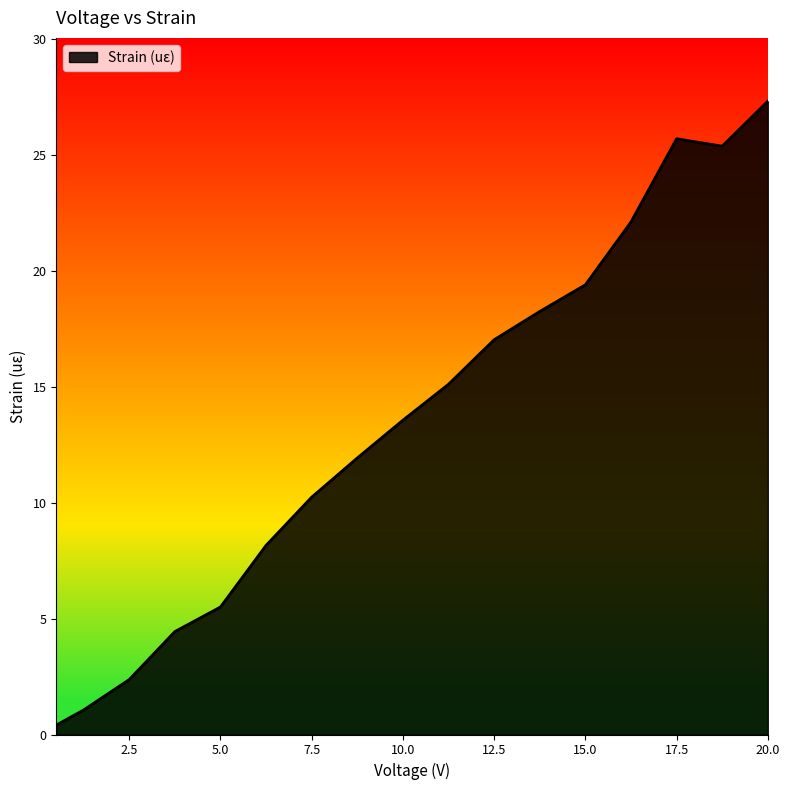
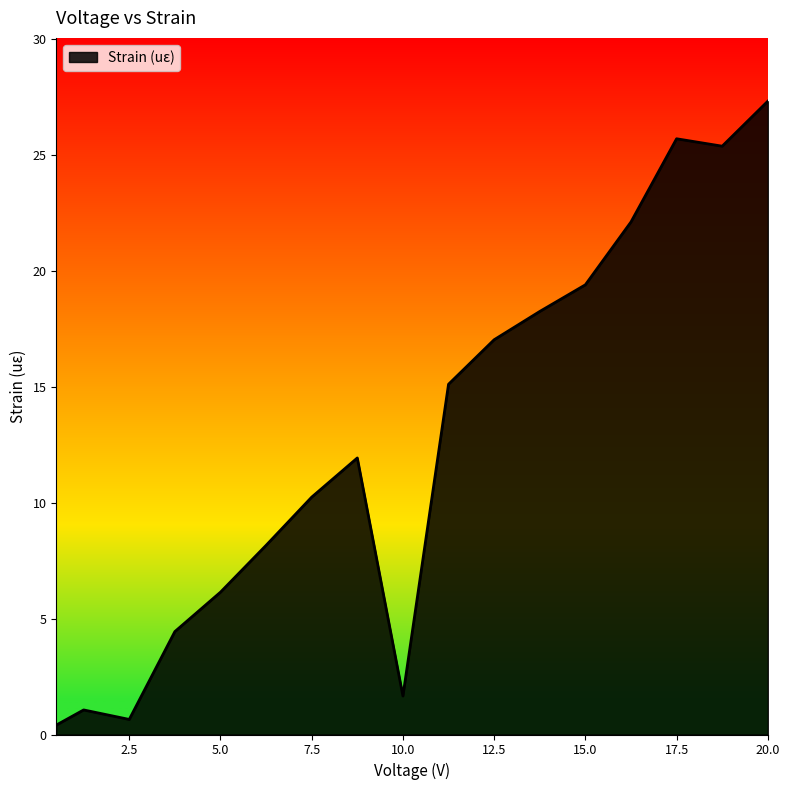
  {
-   "2.5": 2.4,
-   "5.0": 5.5,
+   "2.5": 0.7,
+   "5.0": 6.1,
    "7.5": 10.2,
-   "10.0": 13.6,
+   "10.0": 1.7,
    "12.5": 17.0,
    "15.0": 19.4,
    "17.5": 25.7,
    "20.0": 27.3
  }
